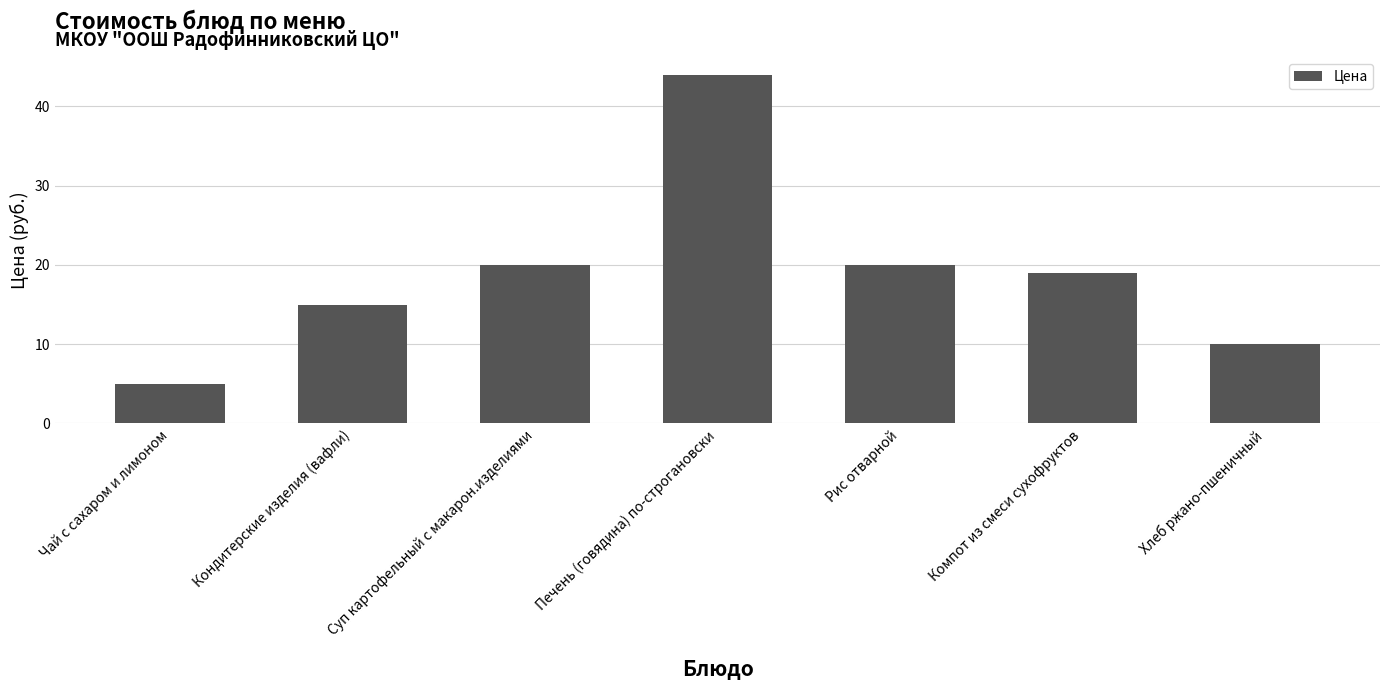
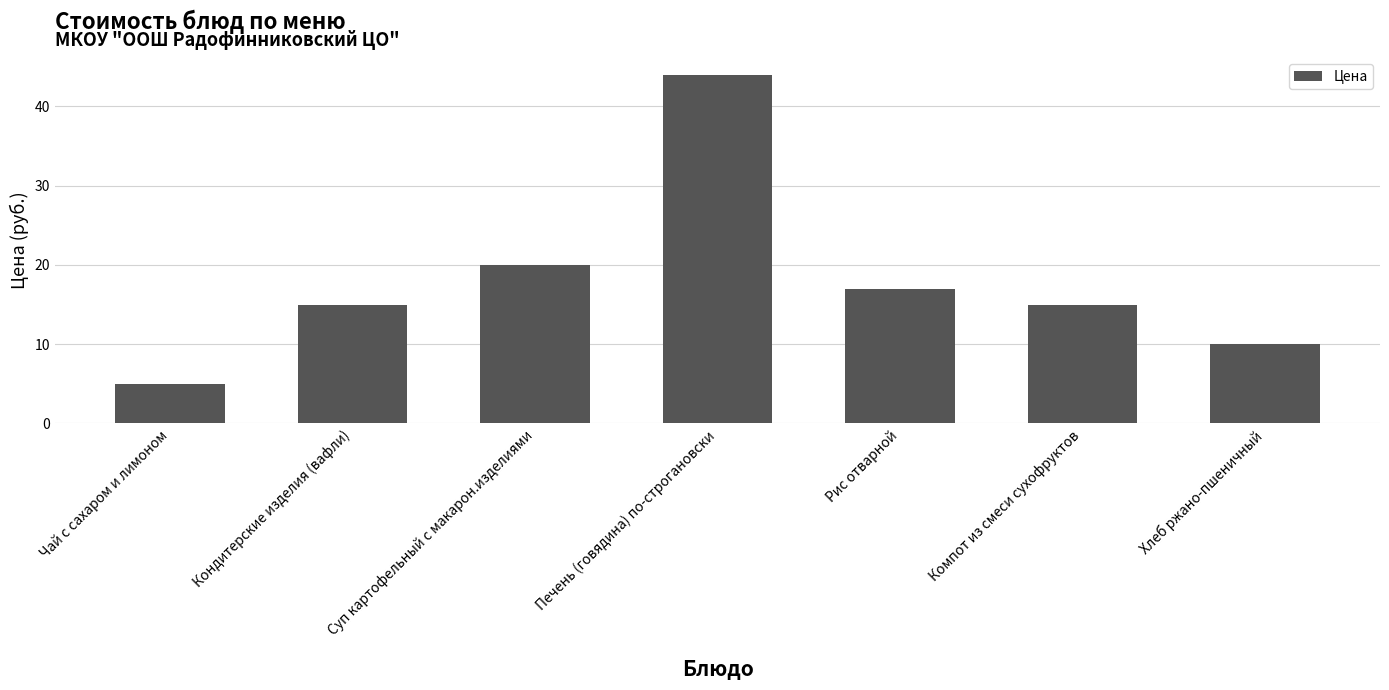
  {
    "Чай с сахаром и лимоном": 5,
    "Кондитерские изделия (вафли)": 15,
    "Суп картофельный с макарон.изделиями": 20,
    "Печень (говядина) по-строгановски": 44,
-   "Рис отварной": 20,
-   "Компот из смеси сухофруктов": 19,
+   "Рис отварной": 17,
+   "Компот из смеси сухофруктов": 15,
    "Хлеб ржано-пшеничный": 10
  }
